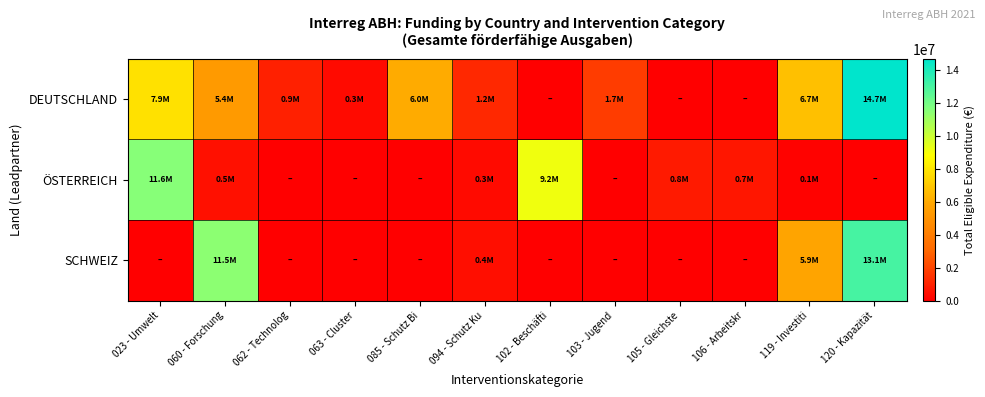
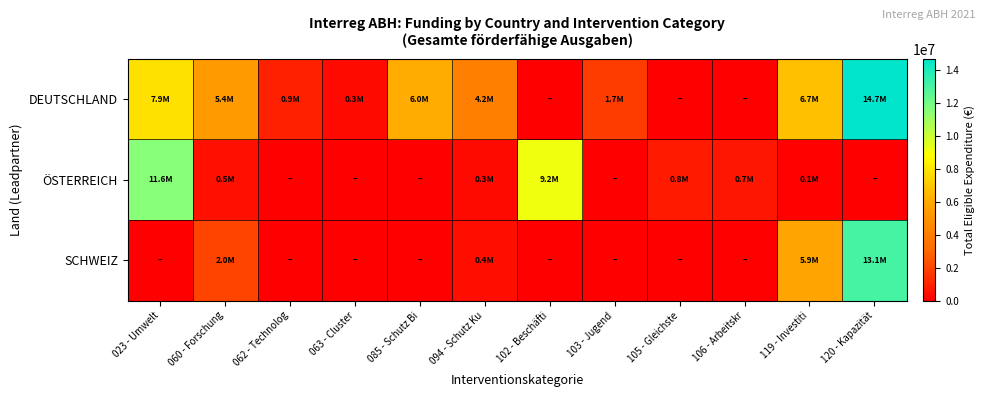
  {
    "DEUTSCHLAND": {
      "023 - Umwelt": "7.9M",
      "060 - Forschung": "5.4M",
      "062 - Technolog": "0.9M",
      "063 - Cluster": "0.3M",
      "085 - Schutz Bi": "6.0M",
-     "094 - Schutz Ku": "1.2M",
+     "094 - Schutz Ku": "4.2M",
      "103 - Jugend": "1.7M",
      "119 - Investiti": "6.7M",
      "120 - Kapazität": "14.7M"
    },
    "ÖSTERREICH": {
      "023 - Umwelt": "11.6M",
      "060 - Forschung": "0.5M",
      "094 - Schutz Ku": "0.3M",
      "102 - Beschäfti": "9.2M",
      "105 - Gleichste": "0.8M",
      "106 - Arbeitskr": "0.7M",
      "119 - Investiti": "0.1M"
    },
    "SCHWEIZ": {
-     "060 - Forschung": "11.5M",
+     "060 - Forschung": "2.0M",
      "094 - Schutz Ku": "0.4M",
      "119 - Investiti": "5.9M",
      "120 - Kapazität": "13.1M"
    }
  }
